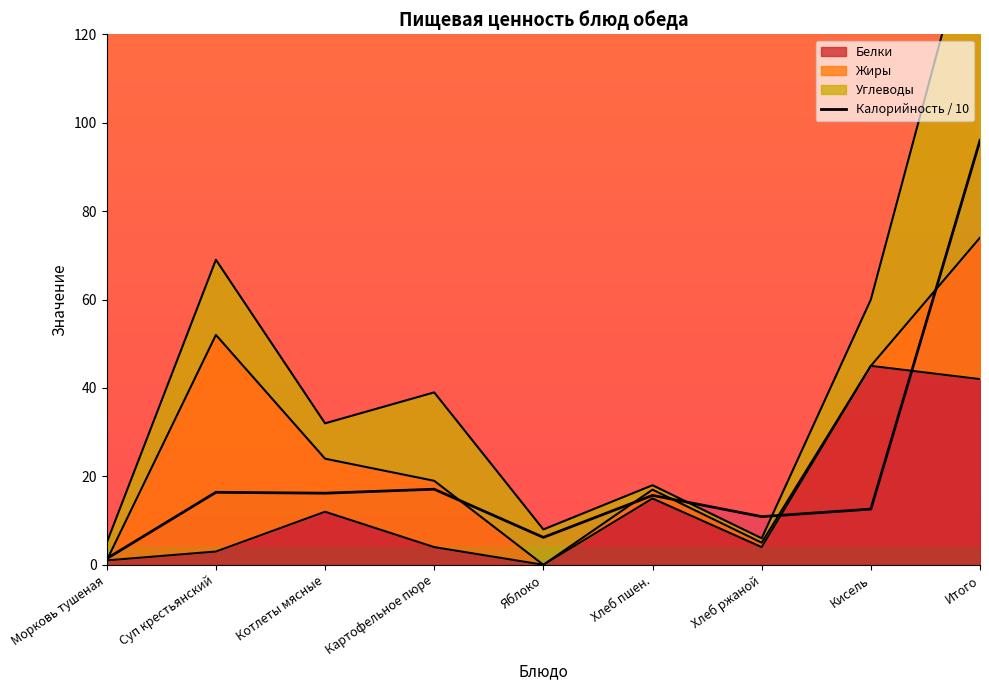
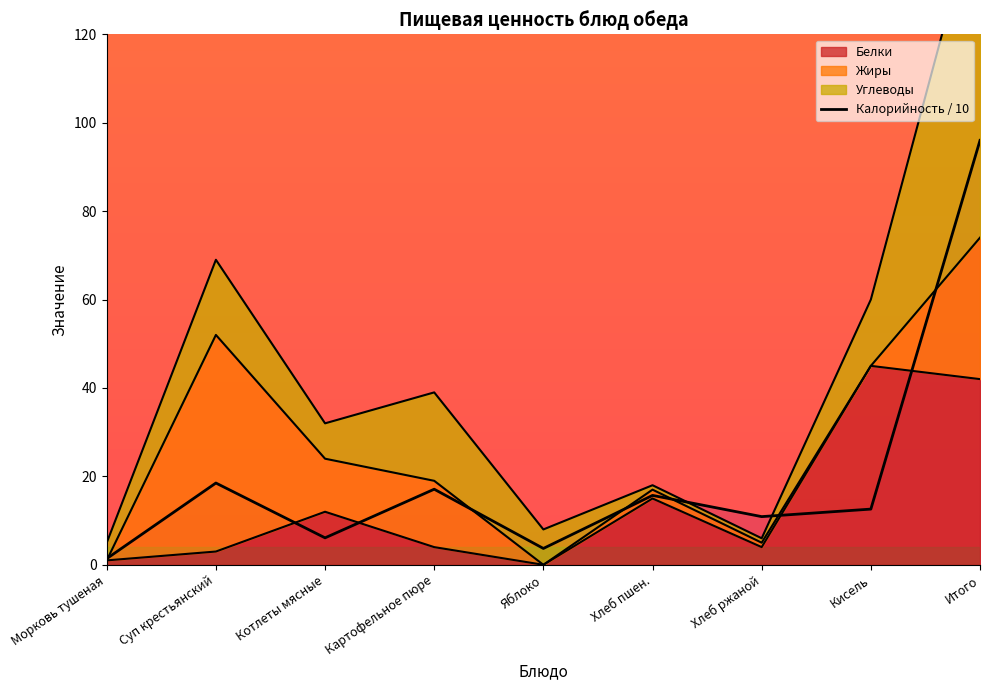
  {
    "Белки": {
      "Суп крестьянский": 3,
      "Котлеты мясные": 12,
      "Картофельное пюре": 4,
      "Хлеб пшен.": 15,
      "Хлеб ржаной": 4,
      "Итого": 42
    },
    "Жиры": {
      "Суп крестьянский": 52,
      "Котлеты мясные": 24,
      "Картофельное пюре": 19,
      "Хлеб пшен.": 17,
      "Хлеб ржаной": 5,
      "Итого": 74
    },
    "Углеводы": {
      "Морковь тушеная": 5,
      "Суп крестьянский": 69,
      "Котлеты мясные": 32,
      "Картофельное пюре": 39,
      "Яблоко": 8,
      "Хлеб пшен.": 18,
      "Хлеб ржаной": 6,
      "Кисель": 60
    },
    "Калорийность / 10": {
-     "Суп крестьянский": 16,
-     "Котлеты мясные": 16,
+     "Суп крестьянский": 19,
+     "Котлеты мясные": 6,
      "Картофельное пюре": 17,
-     "Яблоко": 6,
+     "Яблоко": 4,
      "Хлеб пшен.": 16,
      "Хлеб ржаной": 11,
      "Кисель": 13,
      "Итого": 96
    }
  }
